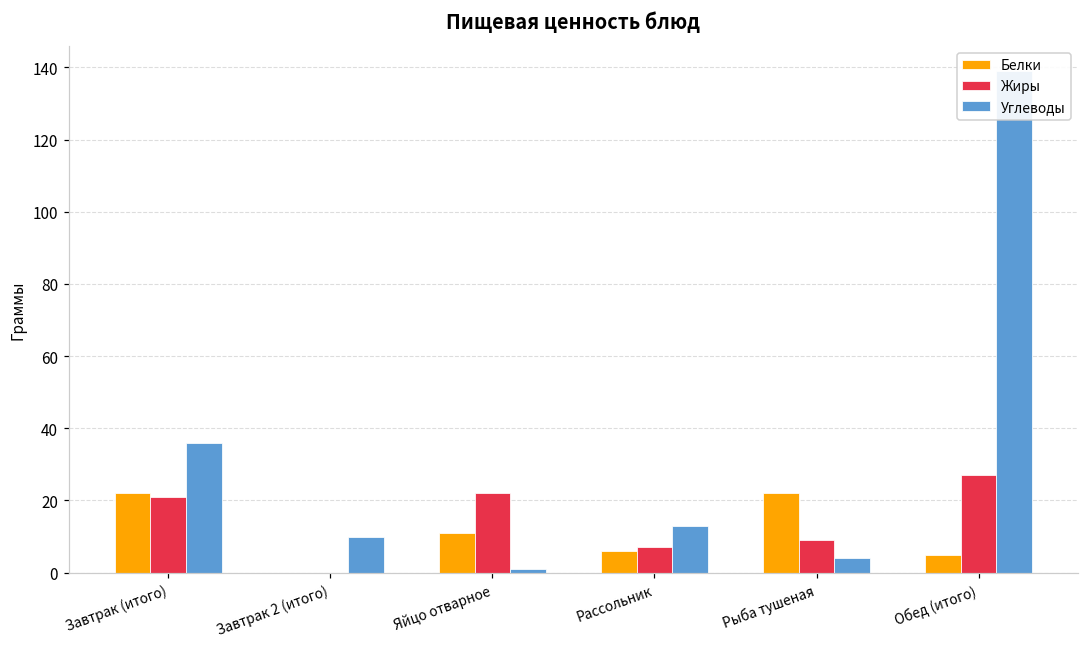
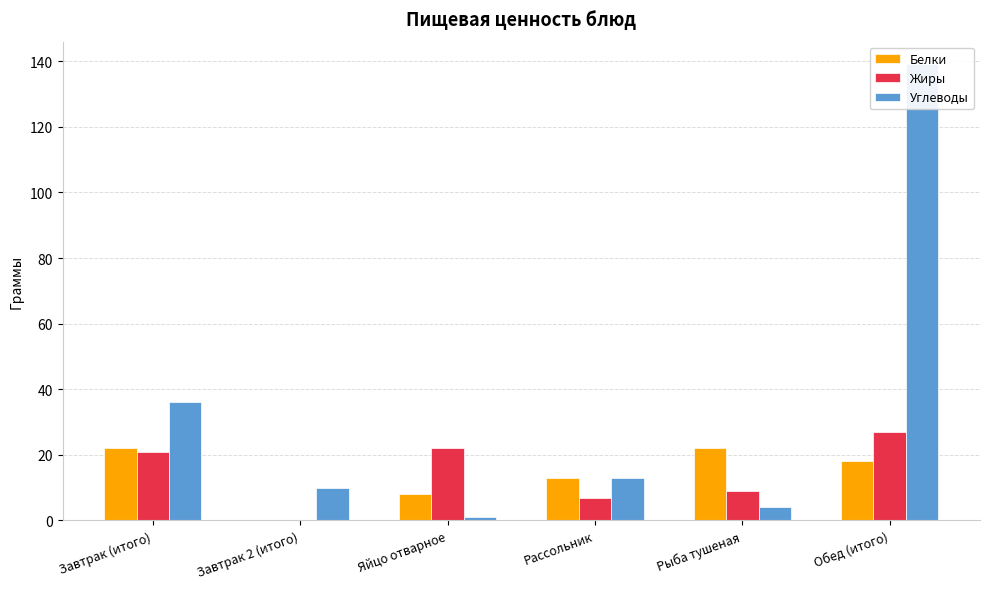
  {
    "Белки": {
      "Завтрак (итого)": 22,
      "Завтрак 2 (итого)": 0,
-     "Яйцо отварное": 11,
-     "Рассольник": 6,
+     "Яйцо отварное": 8,
+     "Рассольник": 13,
      "Рыба тушеная": 22,
-     "Обед (итого)": 5
+     "Обед (итого)": 18
    },
    "Жиры": {
      "Завтрак (итого)": 21,
      "Завтрак 2 (итого)": 0,
      "Яйцо отварное": 22,
      "Рассольник": 7,
      "Рыба тушеная": 9,
      "Обед (итого)": 27
    },
    "Углеводы": {
      "Завтрак (итого)": 36,
      "Завтрак 2 (итого)": 10,
      "Яйцо отварное": 1,
      "Рассольник": 13,
      "Рыба тушеная": 4
    }
  }
